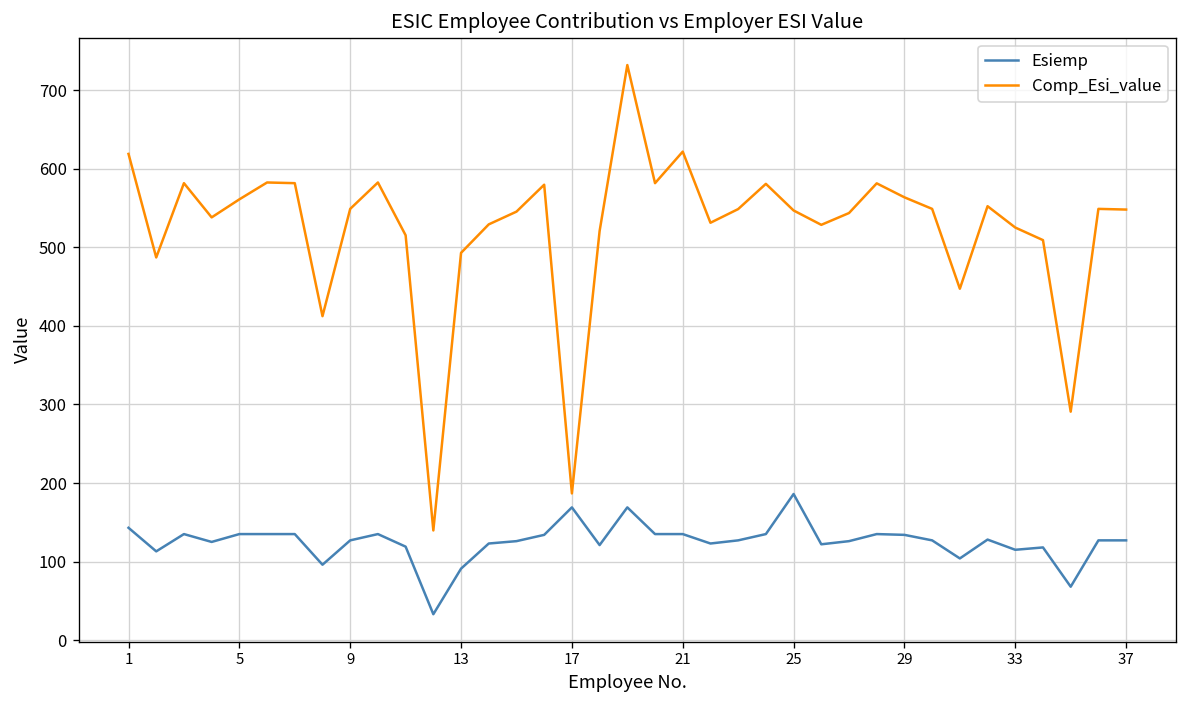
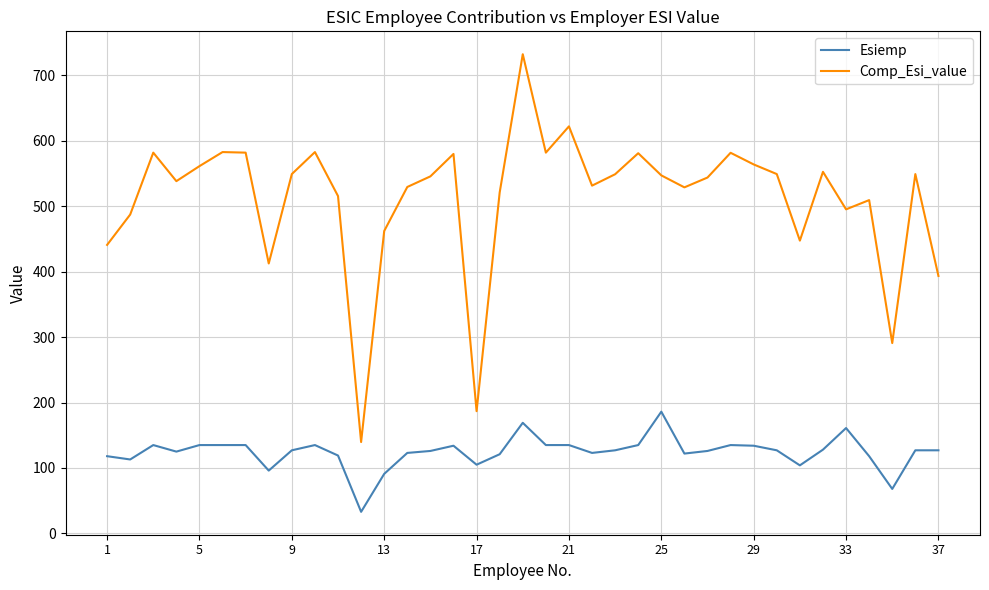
  {
    "Esiemp": {
-     "1": 140,
+     "1": 120,
      "5": 140,
      "9": 130,
      "13": 90,
-     "17": 170,
+     "17": 110,
      "21": 140,
      "25": 190,
      "29": 130,
-     "33": 120,
+     "33": 160,
      "37": 130
    },
    "Comp_Esi_value": {
-     "1": 620,
+     "1": 440,
      "5": 560,
      "9": 550,
-     "13": 490,
+     "13": 460,
      "17": 190,
      "21": 620,
      "25": 550,
      "29": 560,
-     "33": 530,
-     "37": 550
+     "33": 500,
+     "37": 390
    }
  }
